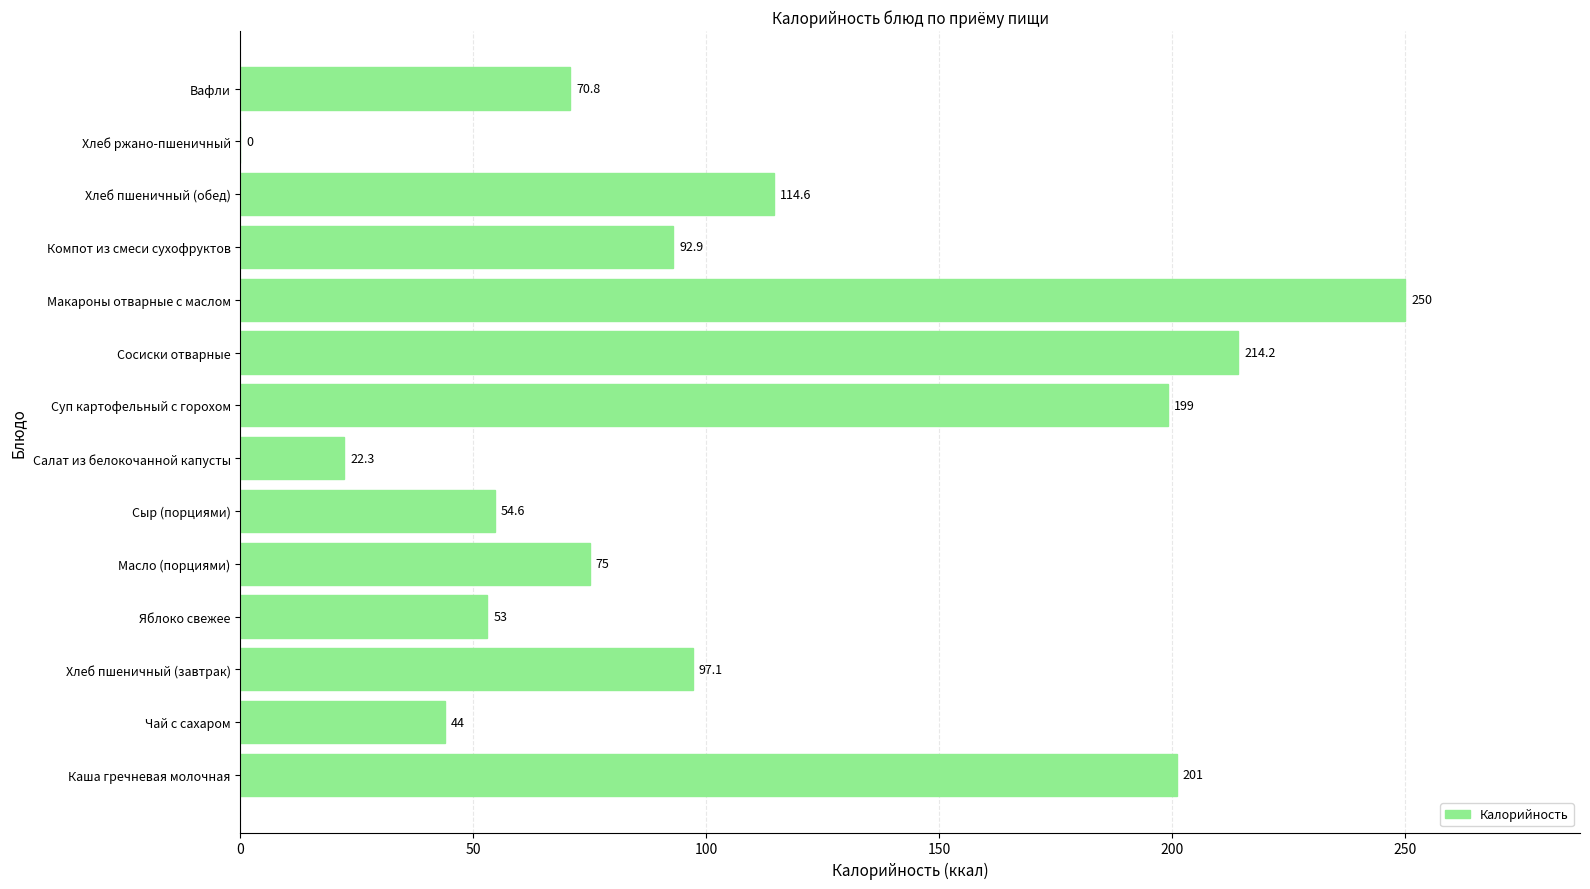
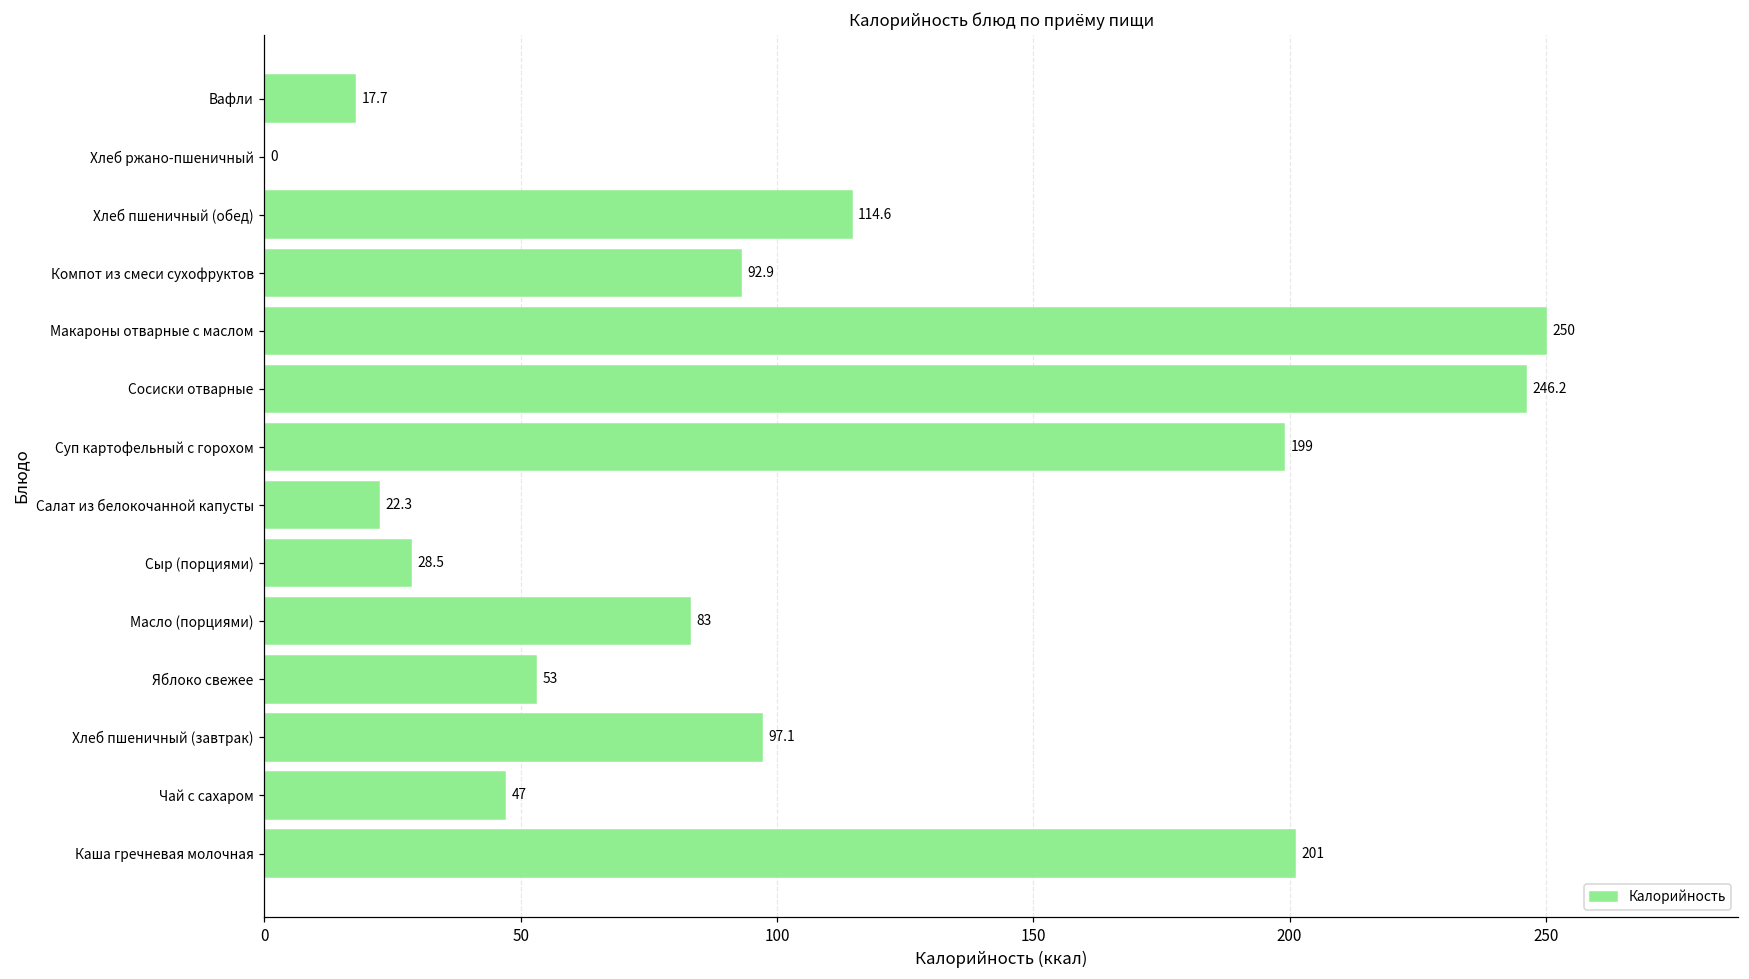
  {
-   "Вафли": 70.8,
+   "Вафли": 17.7,
    "Хлеб ржано-пшеничный": 0,
    "Хлеб пшеничный (обед)": 114.6,
    "Компот из смеси сухофруктов": 92.9,
    "Макароны отварные с маслом": 250,
-   "Сосиски отварные": 214.2,
+   "Сосиски отварные": 246.2,
    "Суп картофельный с горохом": 199,
    "Салат из белокочанной капусты": 22.3,
-   "Сыр (порциями)": 54.6,
-   "Масло (порциями)": 75,
+   "Сыр (порциями)": 28.5,
+   "Масло (порциями)": 83,
    "Яблоко свежее": 53,
    "Хлеб пшеничный (завтрак)": 97.1,
-   "Чай с сахаром": 44,
+   "Чай с сахаром": 47,
    "Каша гречневая молочная": 201
  }
